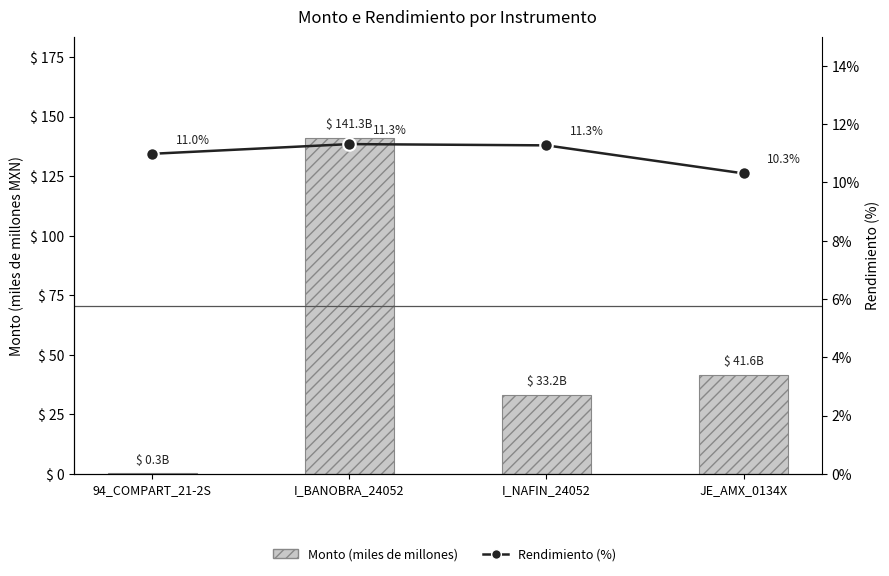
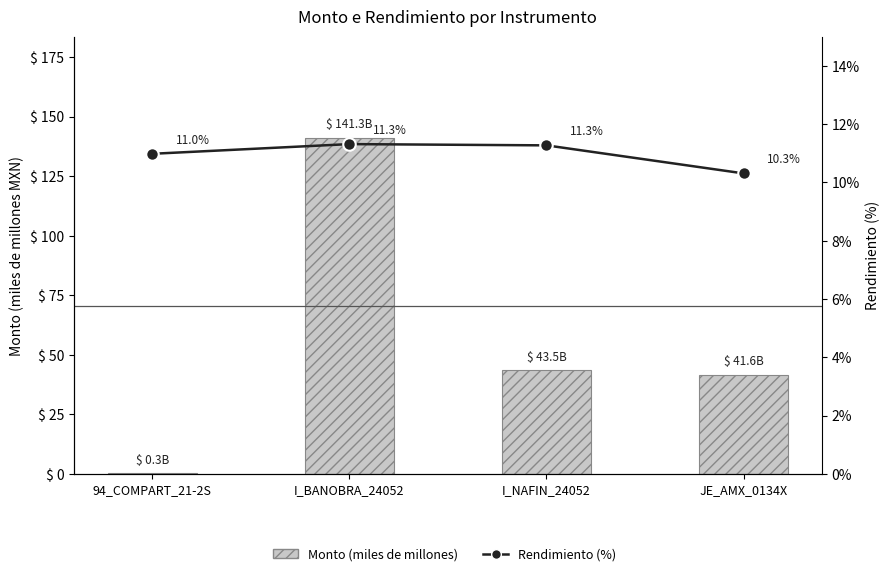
  {
    "Monto (miles de millones)": {
      "94_COMPART_21-2S": "0.3B",
      "I_BANOBRA_24052": "141.3B",
-     "I_NAFIN_24052": "33.2B",
+     "I_NAFIN_24052": "43.5B",
      "JE_AMX_0134X": "41.6B"
    },
    "Rendimiento (%)": {
      "94_COMPART_21-2S": "11.0%",
      "I_BANOBRA_24052": "11.3%",
      "I_NAFIN_24052": "11.3%",
      "JE_AMX_0134X": "10.3%"
    }
  }
